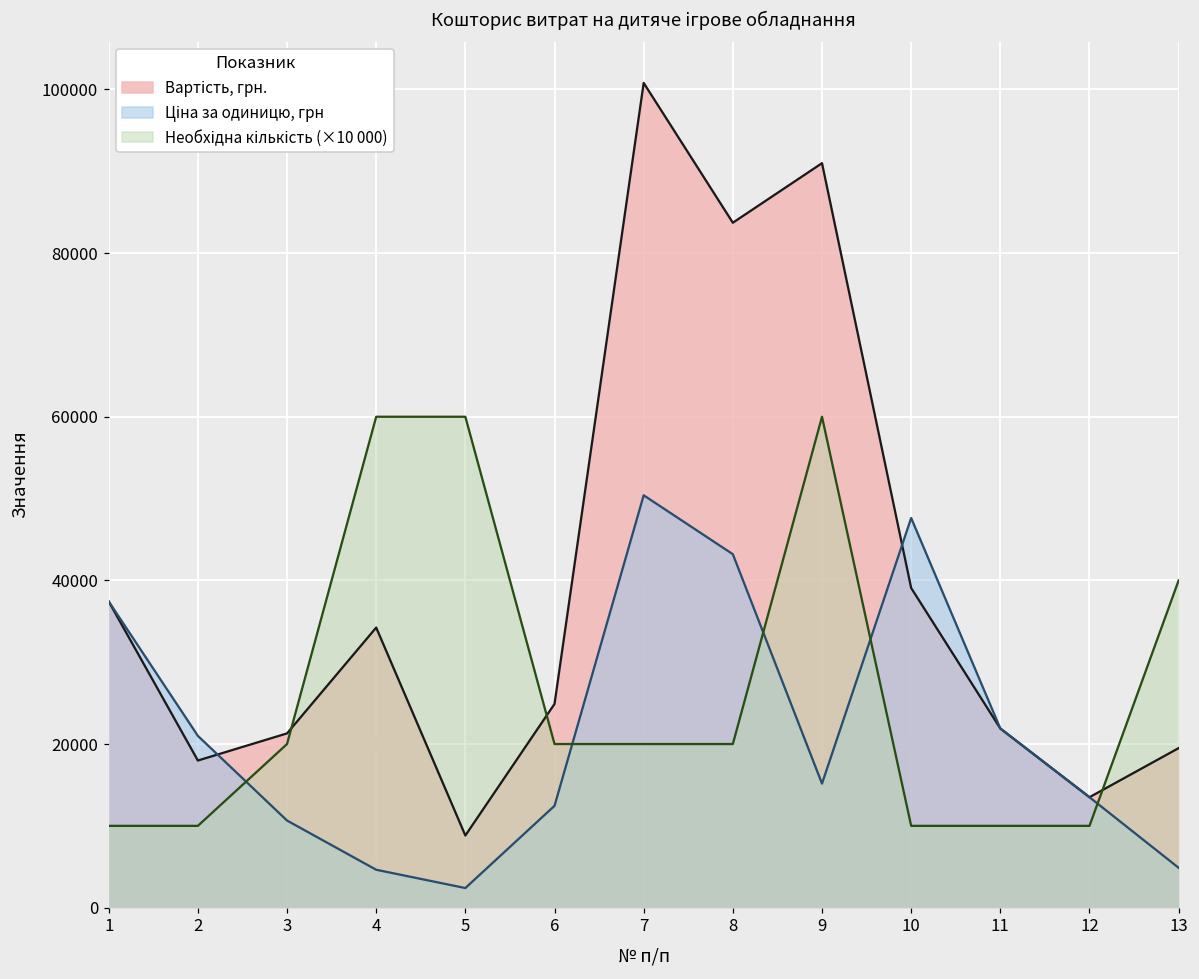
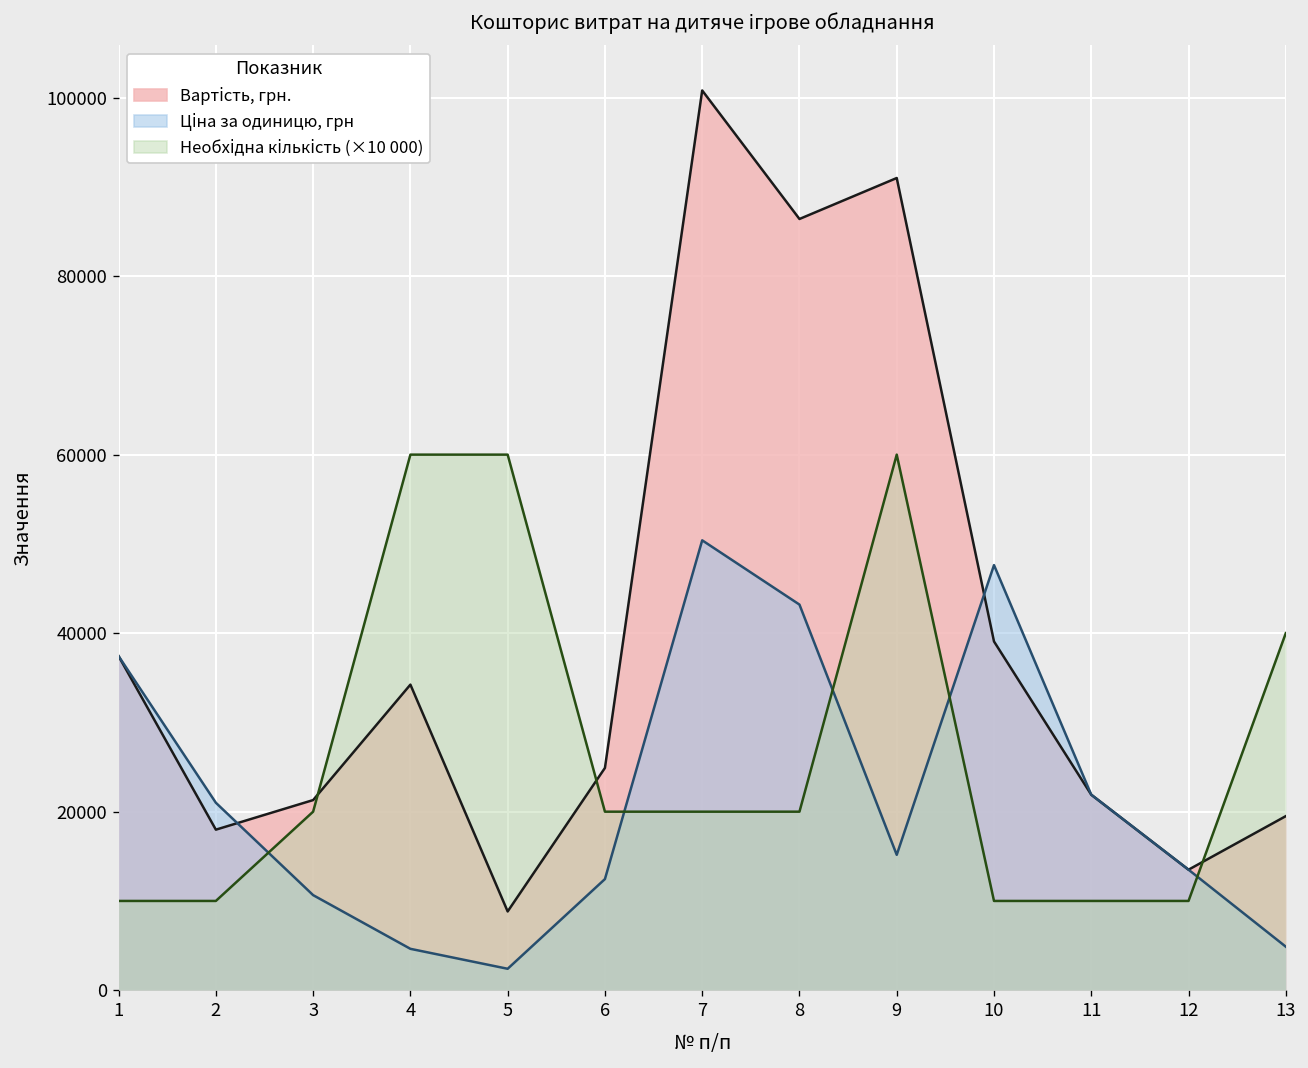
  {
    "Вартість, грн.": {
      "2": 18000,
      "3": 21000,
      "4": 34000,
      "5": 9000,
      "6": 25000,
      "7": 101000,
-     "8": 84000,
+     "8": 86000,
      "9": 91000,
      "10": 39000,
      "13": 20000
    }
  }
